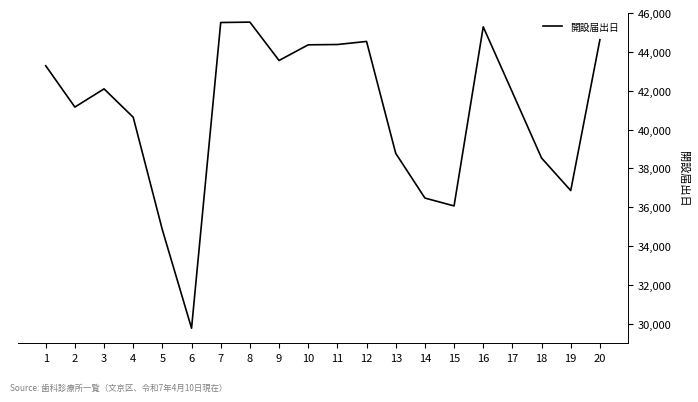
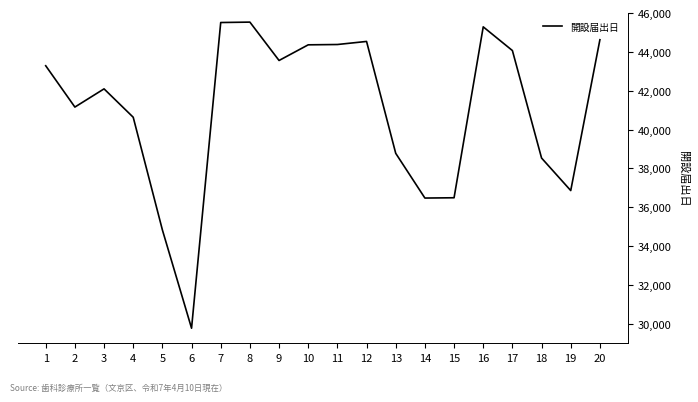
  {
    "1": "43,300",
    "2": "41,200",
    "3": "42,100",
    "4": "40,600",
    "5": "34,800",
    "6": "29,800",
    "7": "45,500",
    "8": "45,500",
    "9": "43,600",
    "10": "44,400",
    "11": "44,400",
    "12": "44,500",
    "13": "38,800",
    "14": "36,500",
-   "15": "36,100",
+   "15": "36,500",
    "16": "45,300",
-   "17": "41,900",
+   "17": "44,100",
    "18": "38,500",
    "19": "36,900",
    "20": "44,600"
  }
